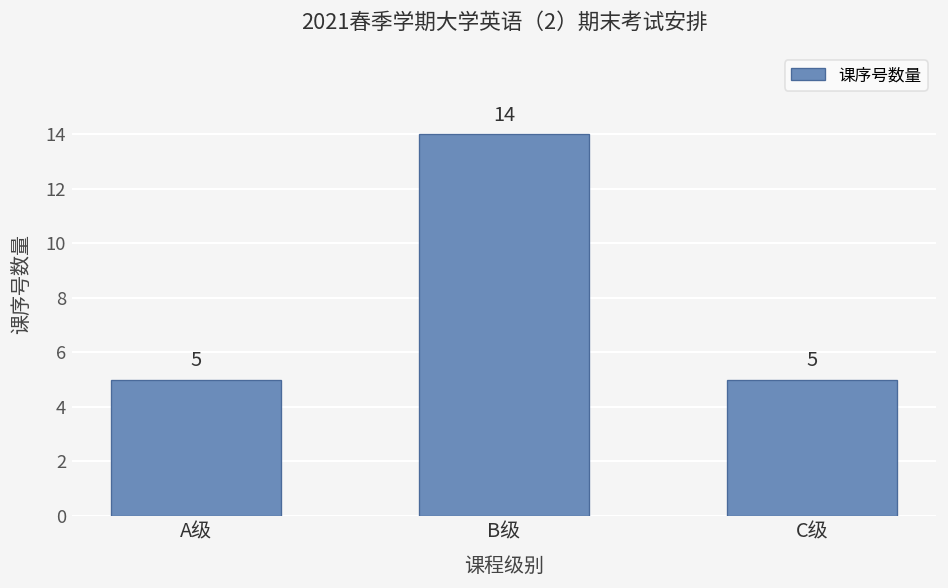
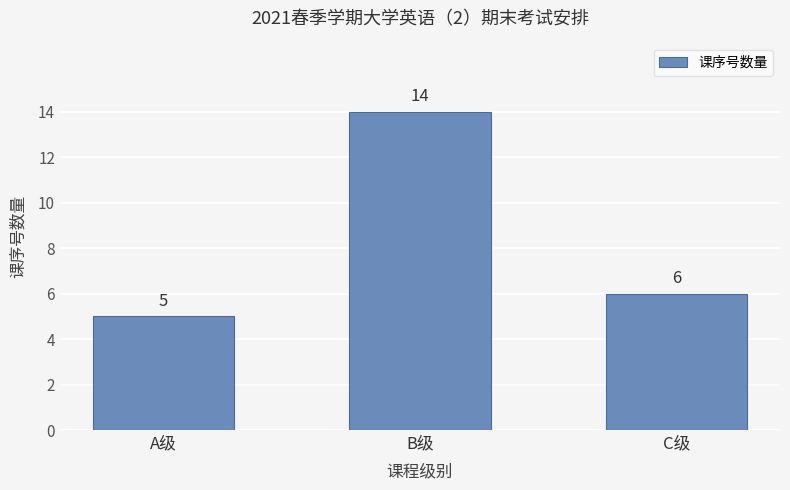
  {
    "A级": 5,
    "B级": 14,
-   "C级": 5
+   "C级": 6
  }
